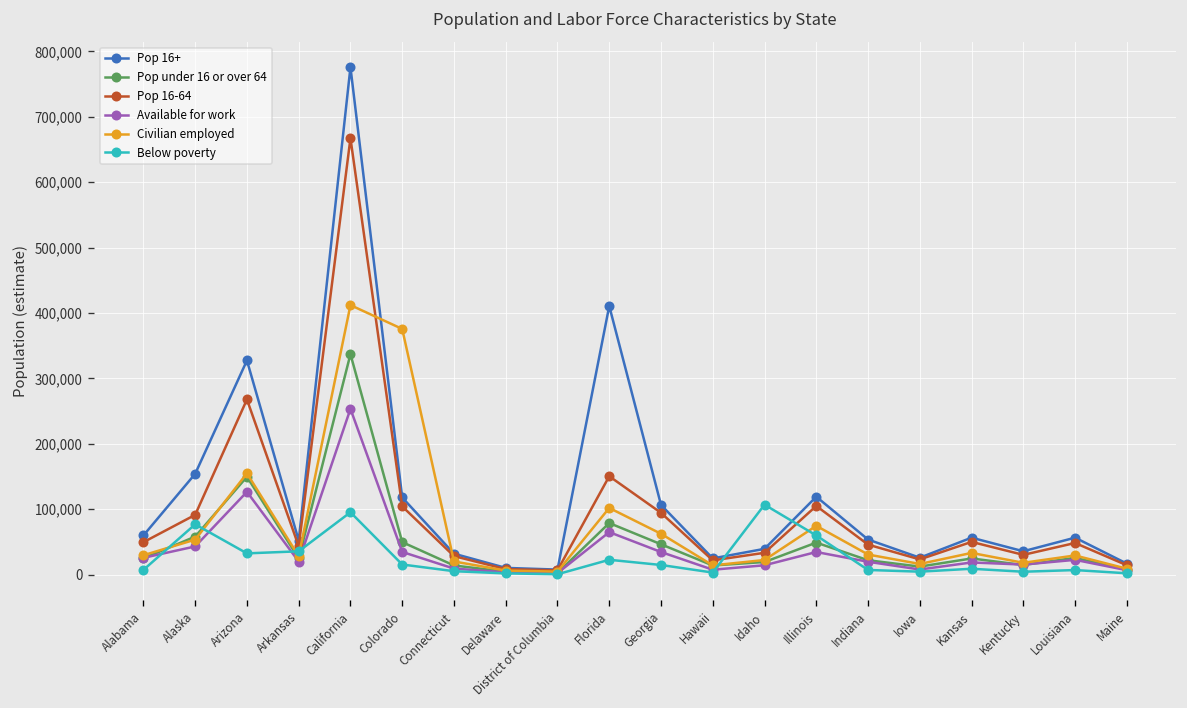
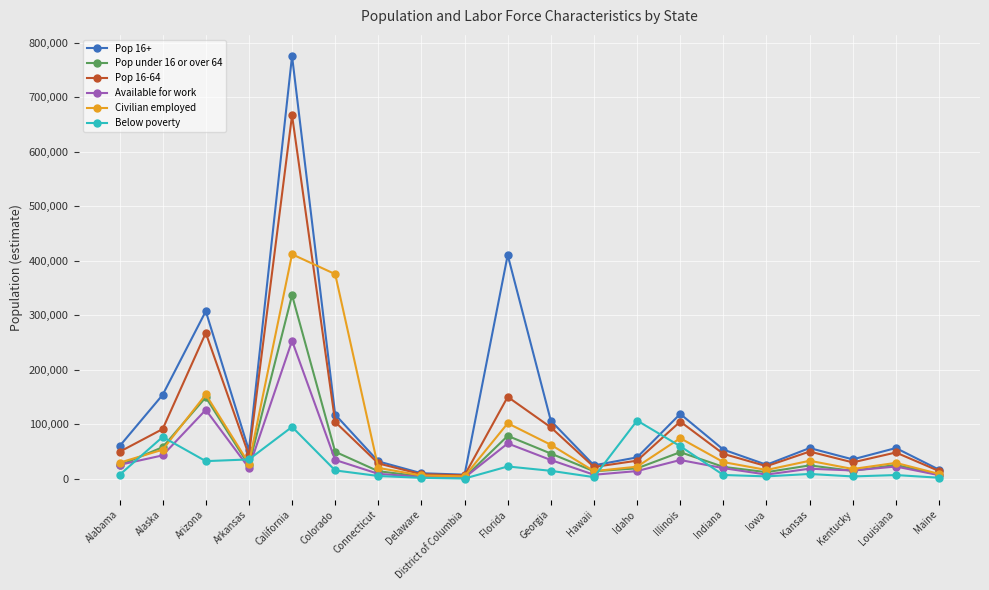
  {
    "Pop 16+": {
      "Alabama": "60,000",
      "Alaska": "150,000",
-     "Arizona": "330,000",
+     "Arizona": "310,000",
      "Arkansas": "50,000",
      "California": "780,000",
      "Colorado": "120,000",
      "Florida": "410,000",
      "Georgia": "110,000",
      "Idaho": "40,000",
      "Illinois": "120,000",
      "Indiana": "50,000",
      "Kansas": "60,000",
      "Kentucky": "40,000",
      "Louisiana": "60,000"
    },
    "Pop under 16 or over 64": {
      "Arizona": "150,000",
      "California": "340,000",
      "Colorado": "50,000",
      "Connecticut": "10,000",
      "Florida": "80,000",
      "Georgia": "50,000",
      "Illinois": "50,000",
      "Kansas": "20,000"
    },
    "Pop 16-64": {
      "Alabama": "50,000",
      "Alaska": "90,000",
      "Arizona": "270,000",
      "Arkansas": "40,000",
      "California": "670,000",
      "Colorado": "100,000",
      "Florida": "150,000",
      "Georgia": "90,000",
      "Idaho": "30,000",
      "Illinois": "100,000",
      "Indiana": "50,000",
      "Kansas": "50,000",
      "Kentucky": "30,000",
      "Louisiana": "50,000"
    },
    "Available for work": {
      "Alaska": "40,000",
      "Arizona": "130,000",
      "California": "250,000",
      "Colorado": "30,000",
      "Florida": "60,000",
      "Georgia": "30,000",
      "Idaho": "10,000",
      "Illinois": "30,000",
      "Kansas": "20,000"
    },
    "Civilian employed": {
      "Arizona": "150,000",
      "California": "410,000",
      "Colorado": "380,000",
      "Connecticut": "20,000",
      "Florida": "100,000",
      "Georgia": "60,000",
      "Illinois": "70,000",
      "Indiana": "30,000",
      "Kansas": "30,000"
    },
    "Below poverty": {
      "Alabama": "10,000",
      "Alaska": "80,000",
      "Arizona": "30,000",
      "Arkansas": "40,000",
      "California": "100,000",
      "Colorado": "20,000",
      "Florida": "20,000",
      "Georgia": "10,000",
      "Idaho": "110,000",
      "Illinois": "60,000",
      "Indiana": "10,000",
      "Kansas": "10,000",
      "Kentucky": "0",
      "Louisiana": "10,000"
    }
  }
